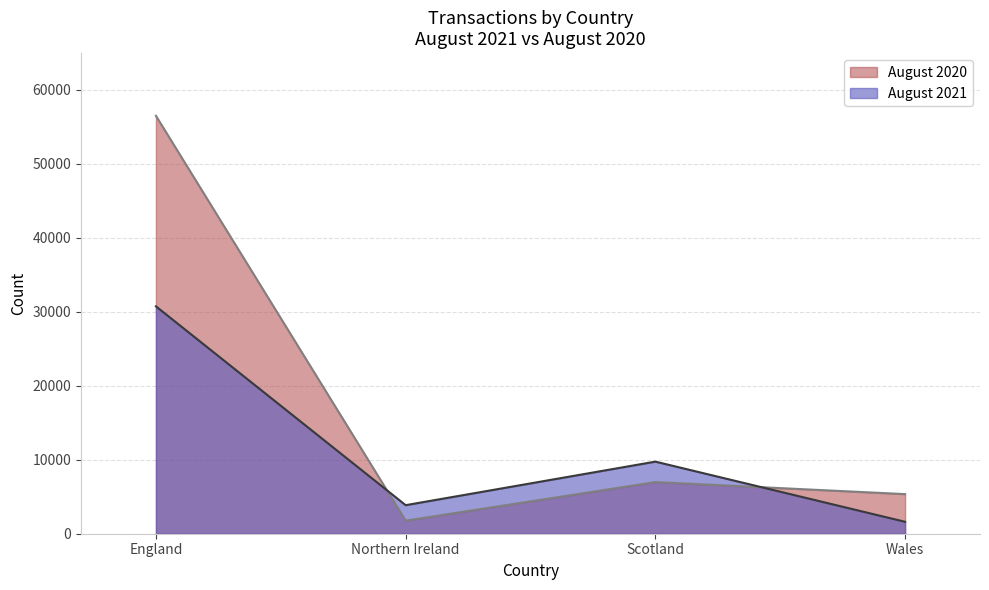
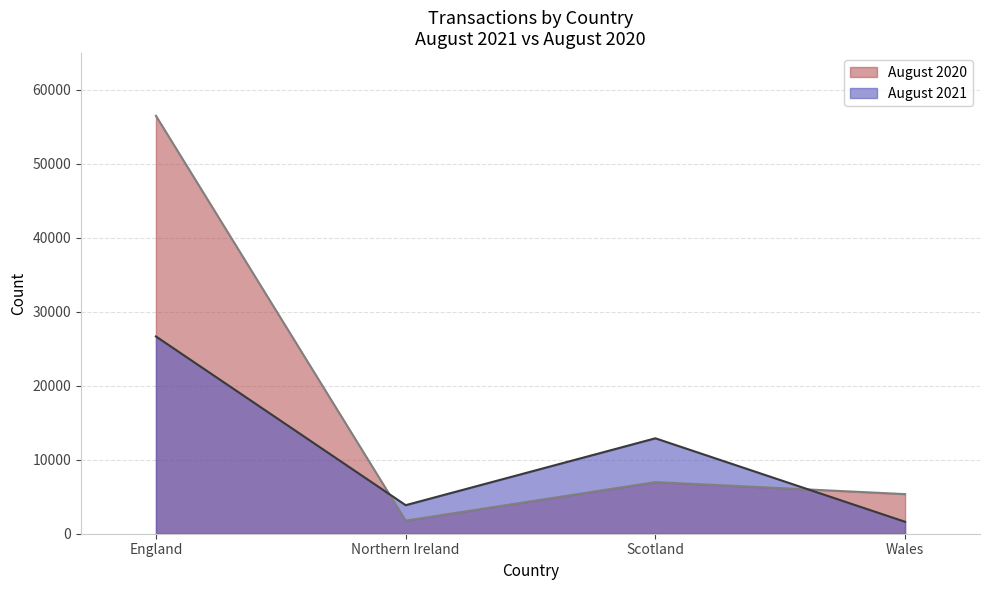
  {
    "August 2020": {
      "England": 56000,
      "Northern Ireland": 2000,
      "Scotland": 7000,
      "Wales": 5000
    },
    "August 2021": {
-     "England": 31000,
+     "England": 27000,
      "Northern Ireland": 4000,
-     "Scotland": 10000,
+     "Scotland": 13000,
      "Wales": 2000
    }
  }
